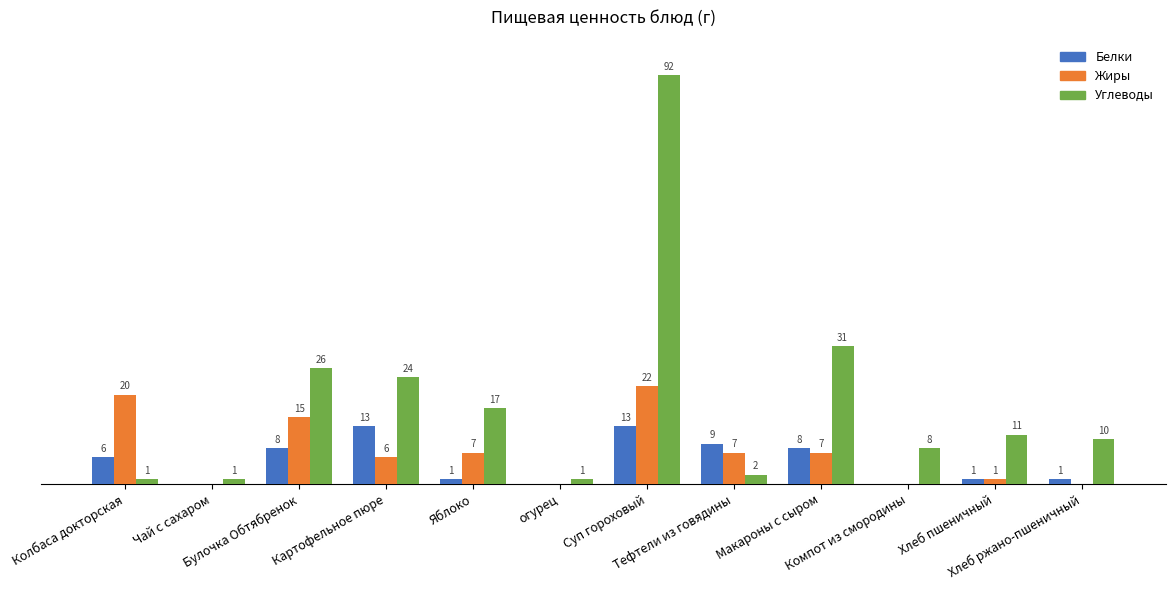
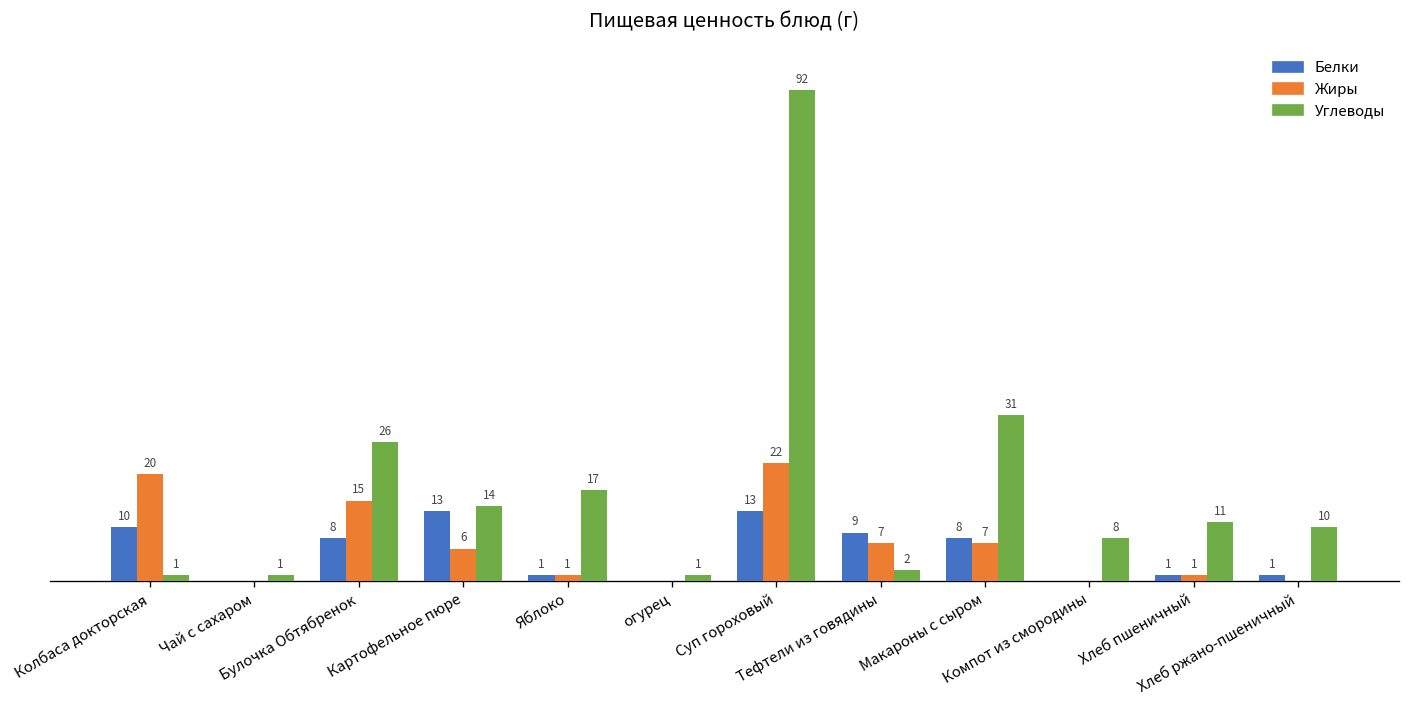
  {
    "Белки": {
-     "Колбаса докторская": 6,
+     "Колбаса докторская": 10,
      "Булочка Обтябренок": 8,
      "Картофельное пюре": 13,
      "Яблоко": 1,
      "Суп гороховый": 13,
      "Тефтели из говядины": 9,
      "Макароны с сыром": 8,
      "Хлеб пшеничный": 1,
      "Хлеб ржано-пшеничный": 1
    },
    "Жиры": {
      "Колбаса докторская": 20,
      "Булочка Обтябренок": 15,
      "Картофельное пюре": 6,
-     "Яблоко": 7,
+     "Яблоко": 1,
      "Суп гороховый": 22,
      "Тефтели из говядины": 7,
      "Макароны с сыром": 7,
      "Хлеб пшеничный": 1
    },
    "Углеводы": {
      "Колбаса докторская": 1,
      "Чай с сахаром": 1,
      "Булочка Обтябренок": 26,
-     "Картофельное пюре": 24,
+     "Картофельное пюре": 14,
      "Яблоко": 17,
      "огурец": 1,
      "Суп гороховый": 92,
      "Тефтели из говядины": 2,
      "Макароны с сыром": 31,
      "Компот из смородины": 8,
      "Хлеб пшеничный": 11,
      "Хлеб ржано-пшеничный": 10
    }
  }
